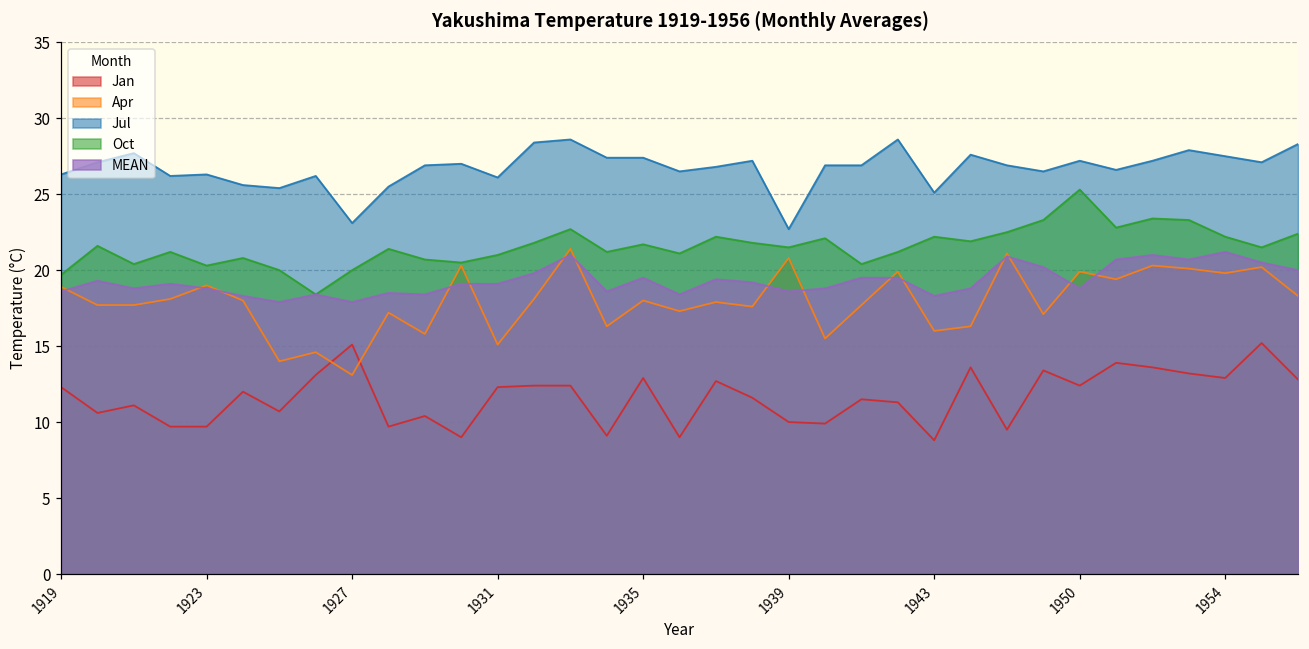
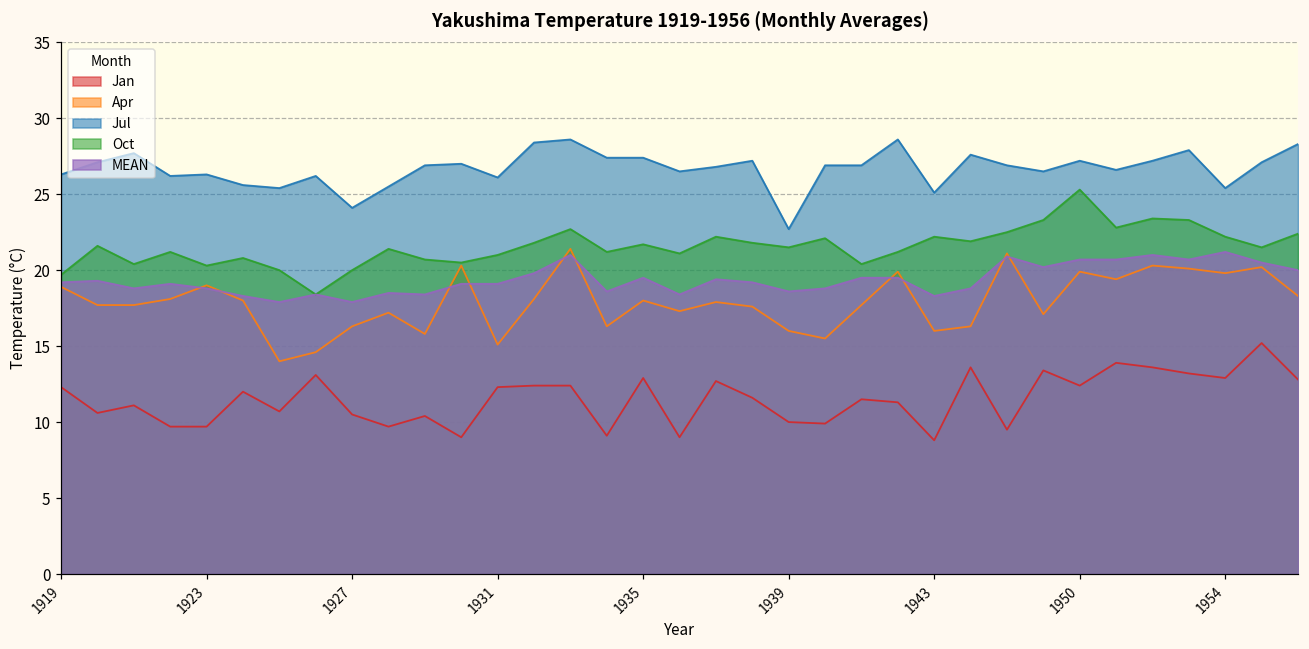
  {
    "Jan": {
      "1919": 12.3,
      "1923": 9.7,
-     "1927": 15.1,
+     "1927": 10.5,
      "1931": 12.3,
      "1935": 12.9,
      "1939": 10.0,
      "1943": 8.8,
      "1950": 12.4,
      "1954": 12.9
    },
    "Apr": {
      "1919": 18.9,
      "1923": 19.0,
-     "1927": 13.1,
+     "1927": 16.3,
      "1931": 15.1,
      "1935": 18.0,
-     "1939": 20.8,
+     "1939": 16.0,
      "1943": 16.0,
      "1950": 19.9,
      "1954": 19.8
    },
    "Jul": {
      "1919": 26.3,
      "1923": 26.3,
-     "1927": 23.1,
+     "1927": 24.1,
      "1931": 26.1,
      "1935": 27.4,
      "1939": 22.7,
      "1943": 25.1,
      "1950": 27.2,
-     "1954": 27.5
+     "1954": 25.4
    },
    "Oct": {
      "1919": 19.7,
      "1923": 20.3,
      "1927": 20.0,
      "1931": 21.0,
      "1935": 21.7,
      "1939": 21.5,
      "1943": 22.2,
      "1950": 25.3,
      "1954": 22.2
    },
    "MEAN": {
-     "1919": 18.6,
+     "1919": 19.2,
      "1923": 18.8,
      "1927": 17.9,
      "1931": 19.1,
      "1935": 19.5,
      "1939": 18.6,
      "1943": 18.3,
-     "1950": 18.8,
+     "1950": 20.7,
      "1954": 21.2
    }
  }
